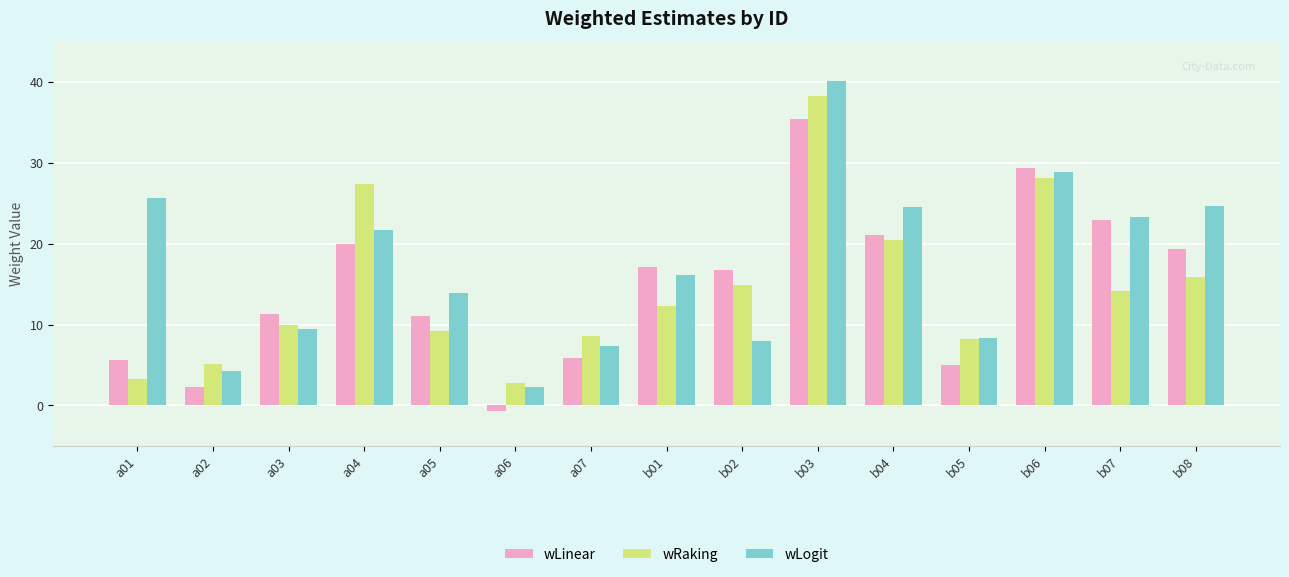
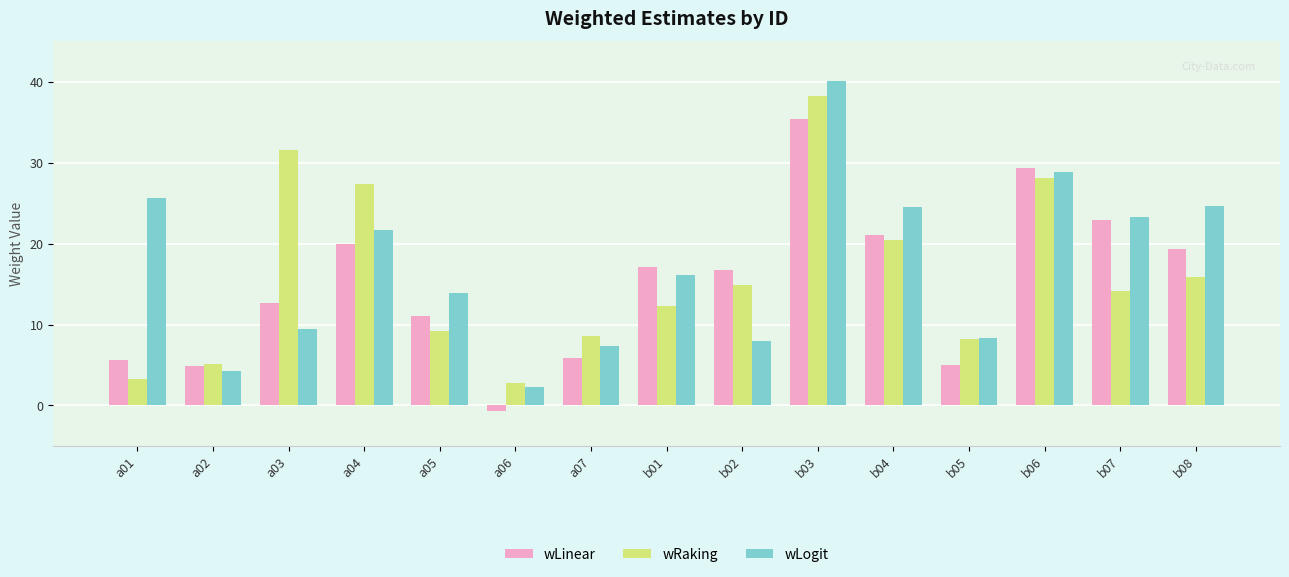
  {
    "wLinear": {
      "a01": 6,
-     "a02": 2,
-     "a03": 11,
+     "a02": 5,
+     "a03": 13,
      "a04": 20,
      "a05": 11,
      "a06": -1,
      "a07": 6,
      "b01": 17,
      "b02": 17,
      "b03": 35,
      "b04": 21,
      "b05": 5,
      "b06": 29,
      "b07": 23,
      "b08": 19
    },
    "wRaking": {
      "a01": 3,
      "a02": 5,
-     "a03": 10,
+     "a03": 32,
      "a04": 27,
      "a05": 9,
      "a06": 3,
      "a07": 9,
      "b01": 12,
      "b02": 15,
      "b03": 38,
      "b04": 20,
      "b05": 8,
      "b06": 28,
      "b07": 14,
      "b08": 16
    },
    "wLogit": {
      "a01": 26,
      "a02": 4,
      "a03": 9,
      "a04": 22,
      "a05": 14,
      "a06": 2,
      "a07": 7,
      "b01": 16,
      "b02": 8,
      "b03": 40,
      "b04": 25,
      "b05": 8,
      "b06": 29,
      "b07": 23,
      "b08": 25
    }
  }
